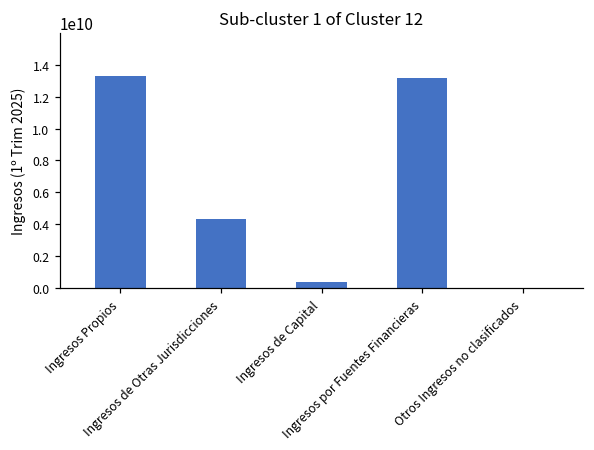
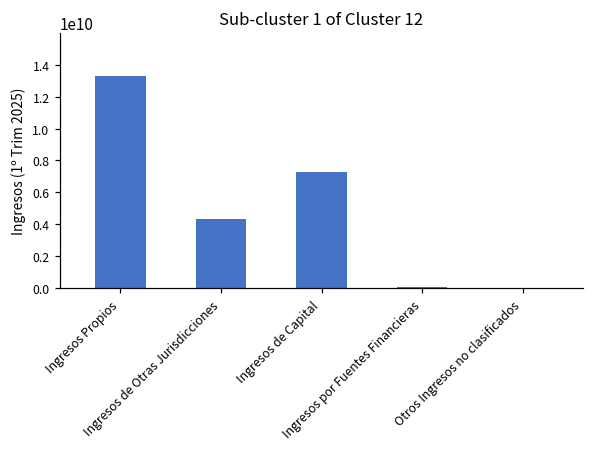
  {
    "Ingresos Propios": 13300000000,
    "Ingresos de Otras Jurisdicciones": 4300000000,
-   "Ingresos de Capital": 300000000,
-   "Ingresos por Fuentes Financieras": 13200000000,
+   "Ingresos de Capital": 7300000000,
+   "Ingresos por Fuentes Financieras": 100000000,
    "Otros Ingresos no clasificados": 0
  }
